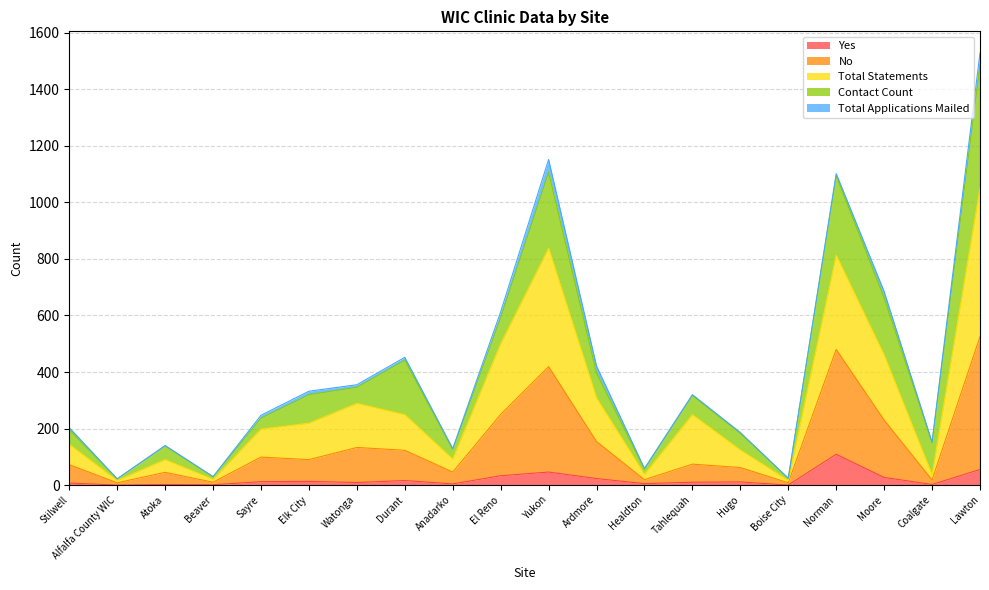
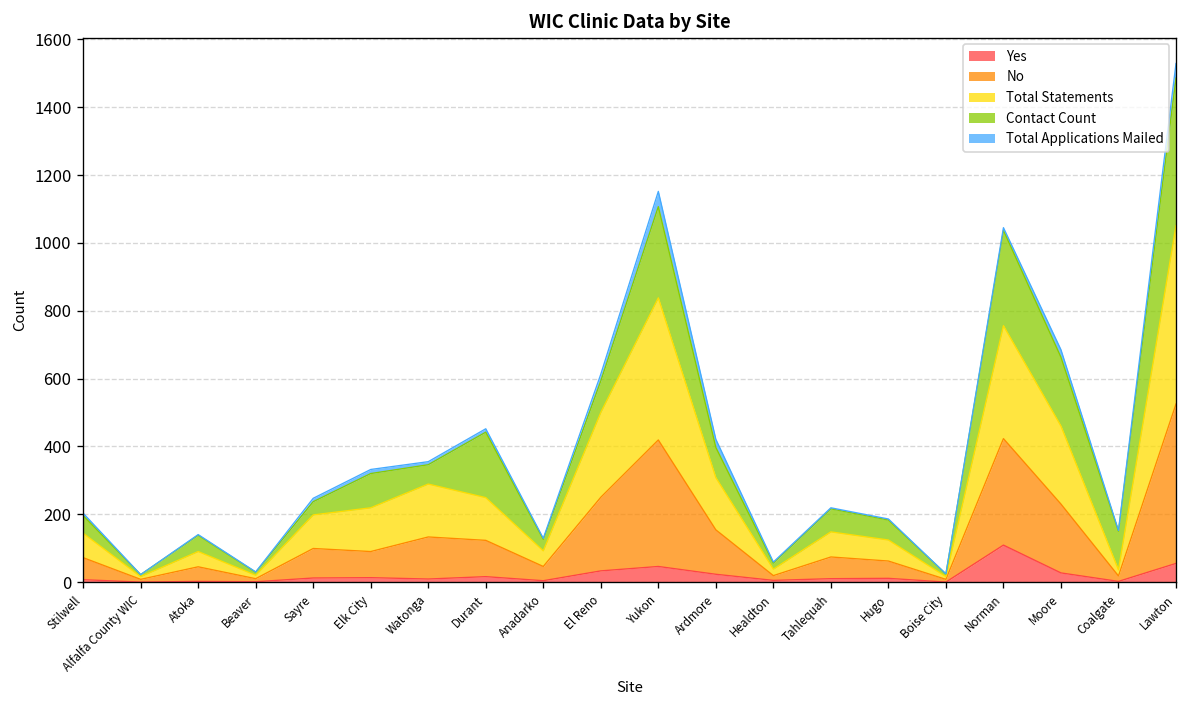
  {
    "Yes": {
      "Stilwell": 10,
      "Atoka": 0,
      "Beaver": 0,
      "Sayre": 10,
      "Elk City": 10,
      "Watonga": 10,
      "Durant": 20,
      "Anadarko": 0,
      "El Reno": 30,
      "Yukon": 50,
      "Ardmore": 20,
      "Healdton": 10,
      "Tahlequah": 10,
      "Hugo": 10,
      "Norman": 110,
      "Moore": 30,
      "Coalgate": 0,
      "Lawton": 60
    },
    "No": {
      "Stilwell": 70,
      "Atoka": 40,
      "Beaver": 10,
      "Sayre": 90,
      "Elk City": 80,
      "Watonga": 120,
      "Durant": 110,
      "Anadarko": 40,
      "El Reno": 220,
      "Yukon": 370,
      "Ardmore": 130,
      "Healdton": 10,
      "Tahlequah": 60,
      "Hugo": 50,
-     "Norman": 370,
+     "Norman": 310,
      "Moore": 200,
      "Coalgate": 20,
      "Lawton": 470
    },
    "Total Statements": {
      "Stilwell": 70,
      "Atoka": 50,
      "Sayre": 100,
      "Elk City": 130,
      "Watonga": 160,
      "Durant": 130,
      "Anadarko": 50,
      "El Reno": 250,
      "Yukon": 420,
      "Ardmore": 150,
      "Healdton": 20,
-     "Tahlequah": 180,
+     "Tahlequah": 70,
      "Hugo": 60,
      "Norman": 330,
      "Moore": 230,
      "Coalgate": 20,
      "Lawton": 530
    },
    "Contact Count": {
      "Sayre": 40,
      "Elk City": 100,
      "Watonga": 60,
      "Durant": 190,
      "El Reno": 90,
      "Yukon": 270,
      "Ardmore": 90,
      "Moore": 200,
      "Lawton": 440
    },
    "Total Applications Mailed": {
      "Sayre": 10,
      "Elk City": 10,
      "Watonga": 10,
      "Durant": 10,
      "El Reno": 20,
      "Yukon": 50,
      "Ardmore": 20,
      "Moore": 20,
      "Lawton": 40
    }
  }
